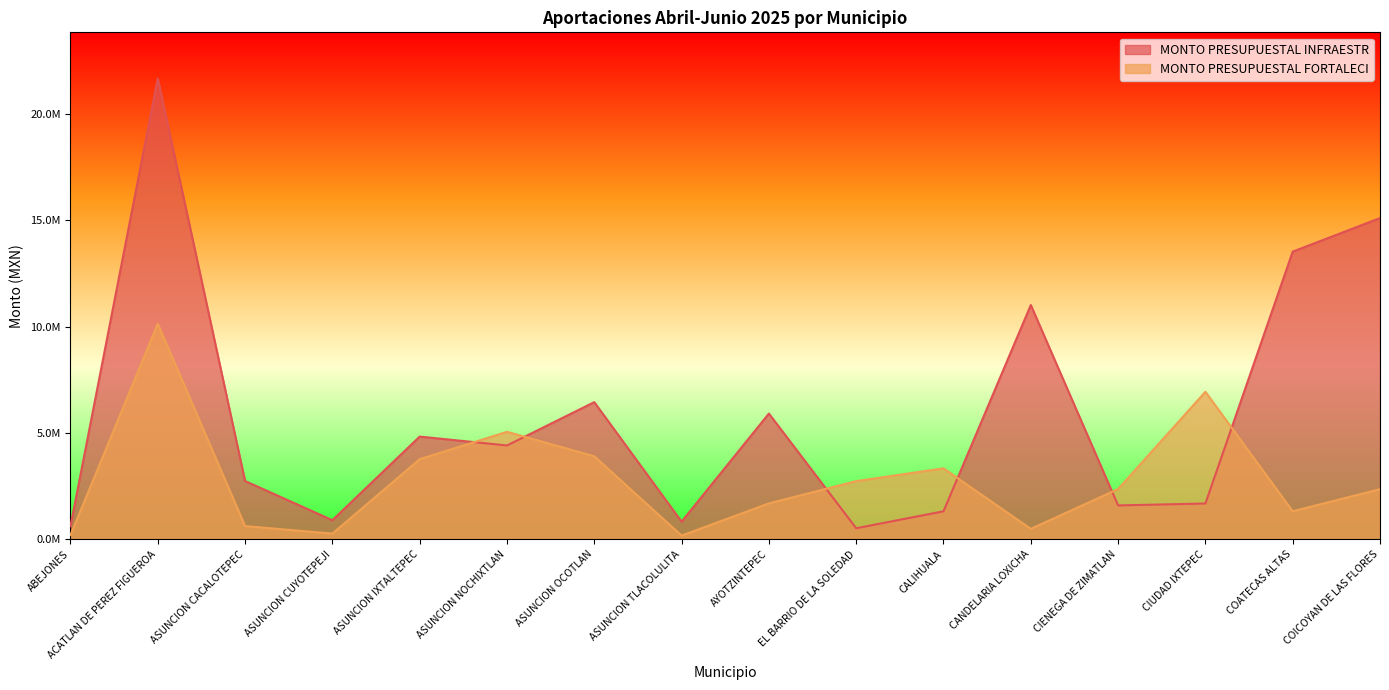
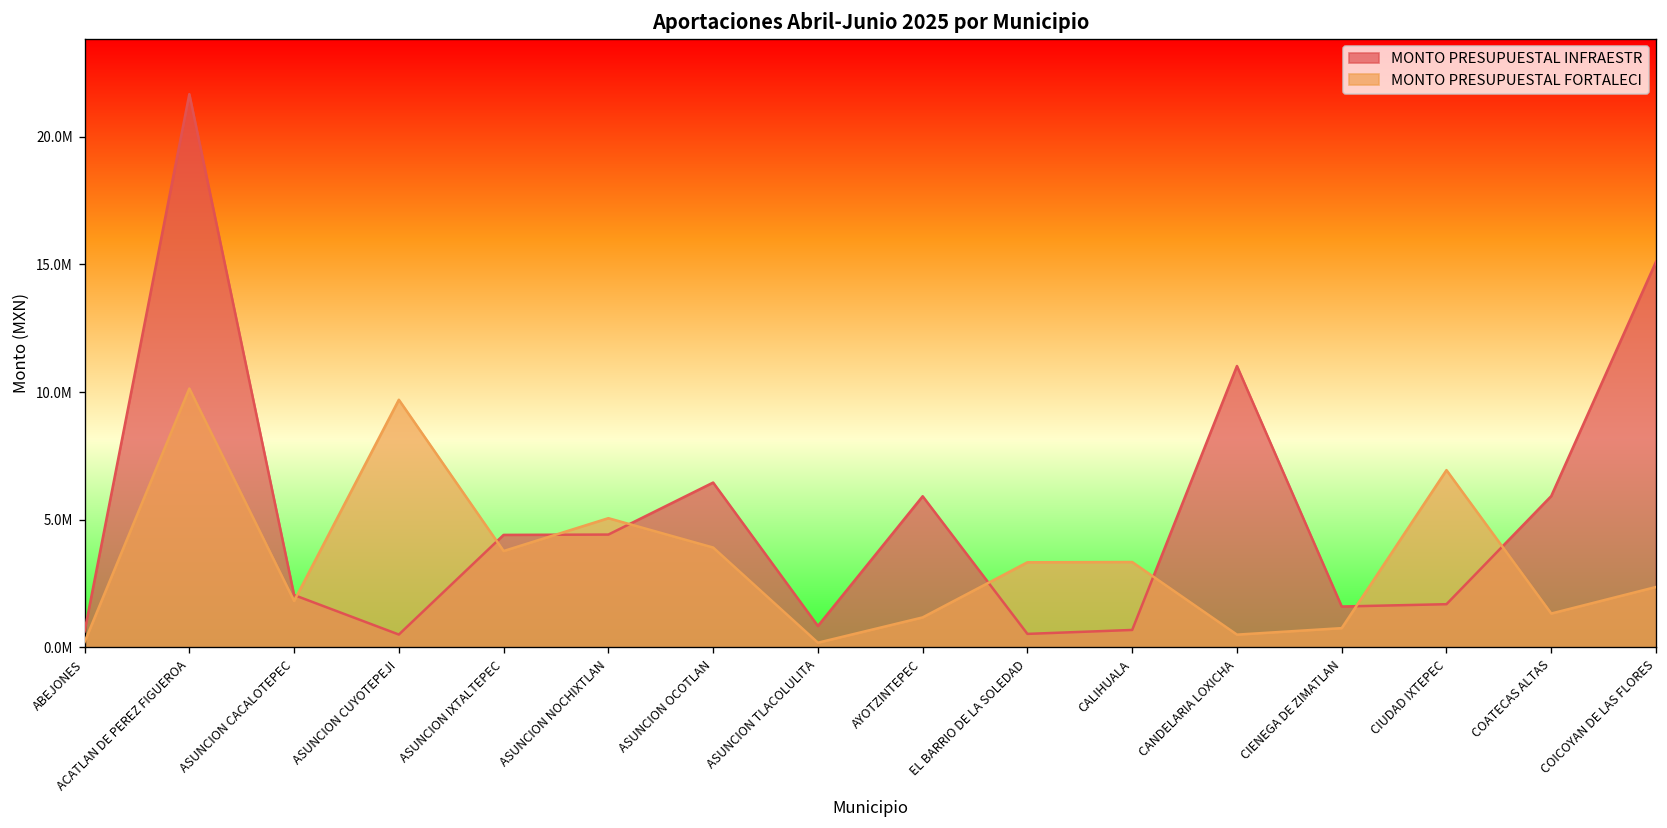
  {
    "MONTO PRESUPUESTAL INFRAESTR": {
      "ABEJONES": 600000,
      "ACATLAN DE PEREZ FIGUEROA": 21700000,
-     "ASUNCION CACALOTEPEC": 2700000,
-     "ASUNCION CUYOTEPEJI": 900000,
-     "ASUNCION IXTALTEPEC": 4800000,
+     "ASUNCION CACALOTEPEC": 2000000,
+     "ASUNCION CUYOTEPEJI": 500000,
+     "ASUNCION IXTALTEPEC": 4400000,
      "ASUNCION NOCHIXTLAN": 4400000,
      "ASUNCION OCOTLAN": 6500000,
      "ASUNCION TLACOLULITA": 800000,
      "AYOTZINTEPEC": 5900000,
      "EL BARRIO DE LA SOLEDAD": 500000,
-     "CALIHUALA": 1300000,
+     "CALIHUALA": 700000,
      "CANDELARIA LOXICHA": 11000000,
      "CIENEGA DE ZIMATLAN": 1600000,
      "CIUDAD IXTEPEC": 1700000,
-     "COATECAS ALTAS": 13500000,
+     "COATECAS ALTAS": 5900000,
      "COICOYAN DE LAS FLORES": 15100000
    },
    "MONTO PRESUPUESTAL FORTALECI": {
      "ABEJONES": 200000,
      "ACATLAN DE PEREZ FIGUEROA": 10100000,
-     "ASUNCION CACALOTEPEC": 600000,
-     "ASUNCION CUYOTEPEJI": 300000,
+     "ASUNCION CACALOTEPEC": 1800000,
+     "ASUNCION CUYOTEPEJI": 9700000,
      "ASUNCION IXTALTEPEC": 3800000,
      "ASUNCION NOCHIXTLAN": 5100000,
      "ASUNCION OCOTLAN": 3900000,
      "ASUNCION TLACOLULITA": 200000,
-     "AYOTZINTEPEC": 1700000,
-     "EL BARRIO DE LA SOLEDAD": 2700000,
+     "AYOTZINTEPEC": 1200000,
+     "EL BARRIO DE LA SOLEDAD": 3300000,
      "CALIHUALA": 3300000,
      "CANDELARIA LOXICHA": 500000,
-     "CIENEGA DE ZIMATLAN": 2400000,
+     "CIENEGA DE ZIMATLAN": 800000,
      "CIUDAD IXTEPEC": 6900000,
      "COATECAS ALTAS": 1300000,
      "COICOYAN DE LAS FLORES": 2400000
    }
  }
